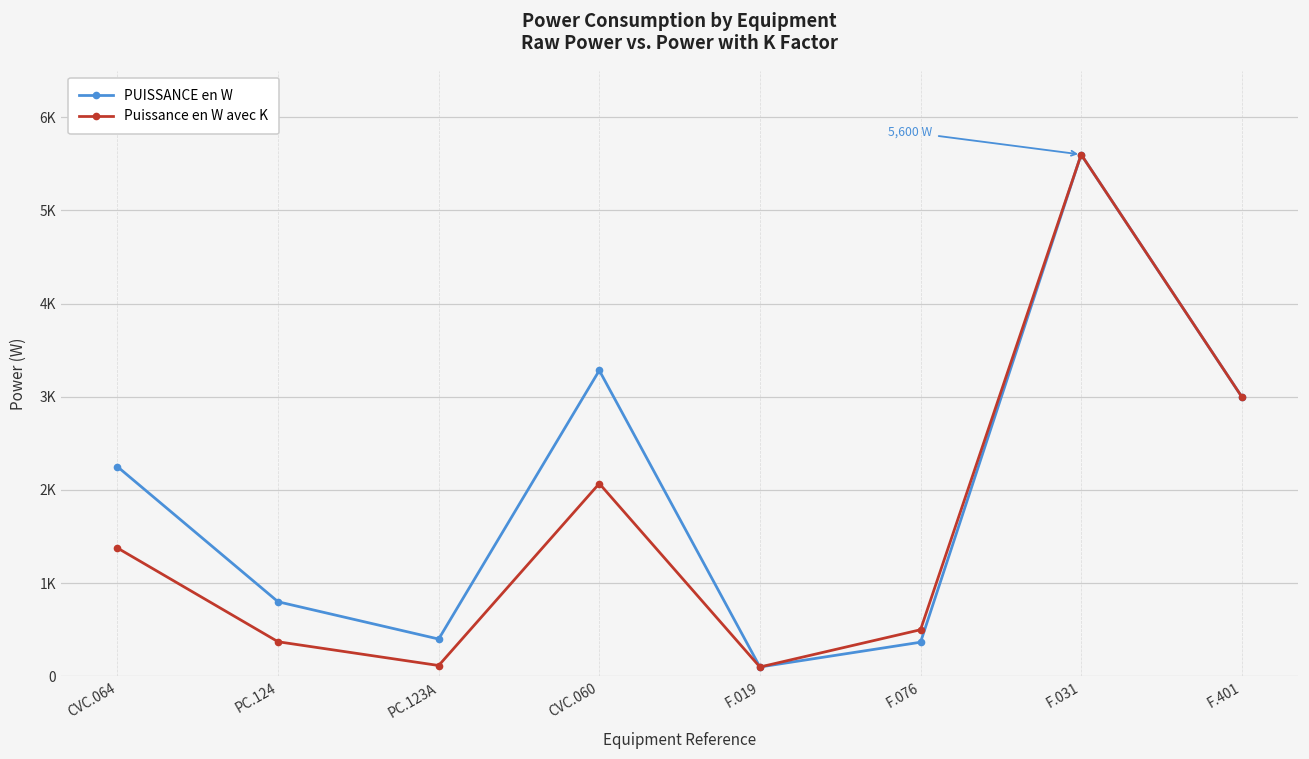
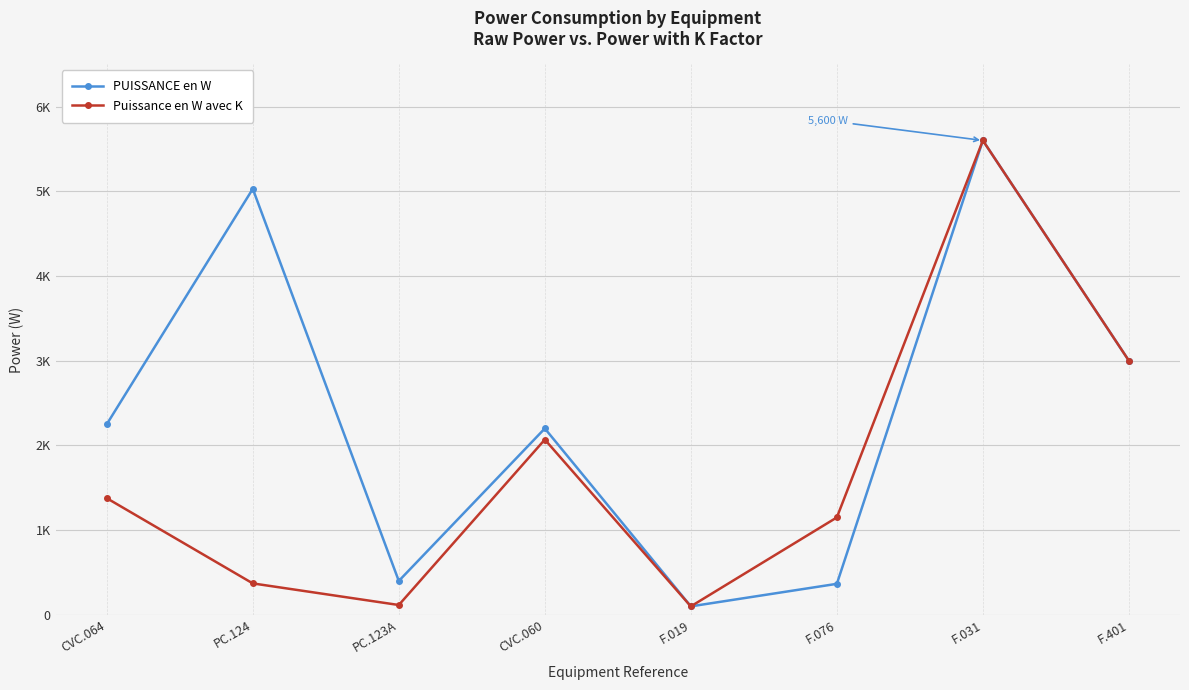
  {
    "PUISSANCE en W": {
      "CVC.064": 2300,
-     "PC.124": 800,
+     "PC.124": 5000,
      "PC.123A": 400,
-     "CVC.060": 3300,
+     "CVC.060": 2200,
      "F.076": 400
    },
    "Puissance en W avec K": {
      "CVC.064": 1400,
      "PC.124": 400,
      "PC.123A": 100,
      "CVC.060": 2100,
-     "F.076": 500
+     "F.076": 1200
    }
  }
